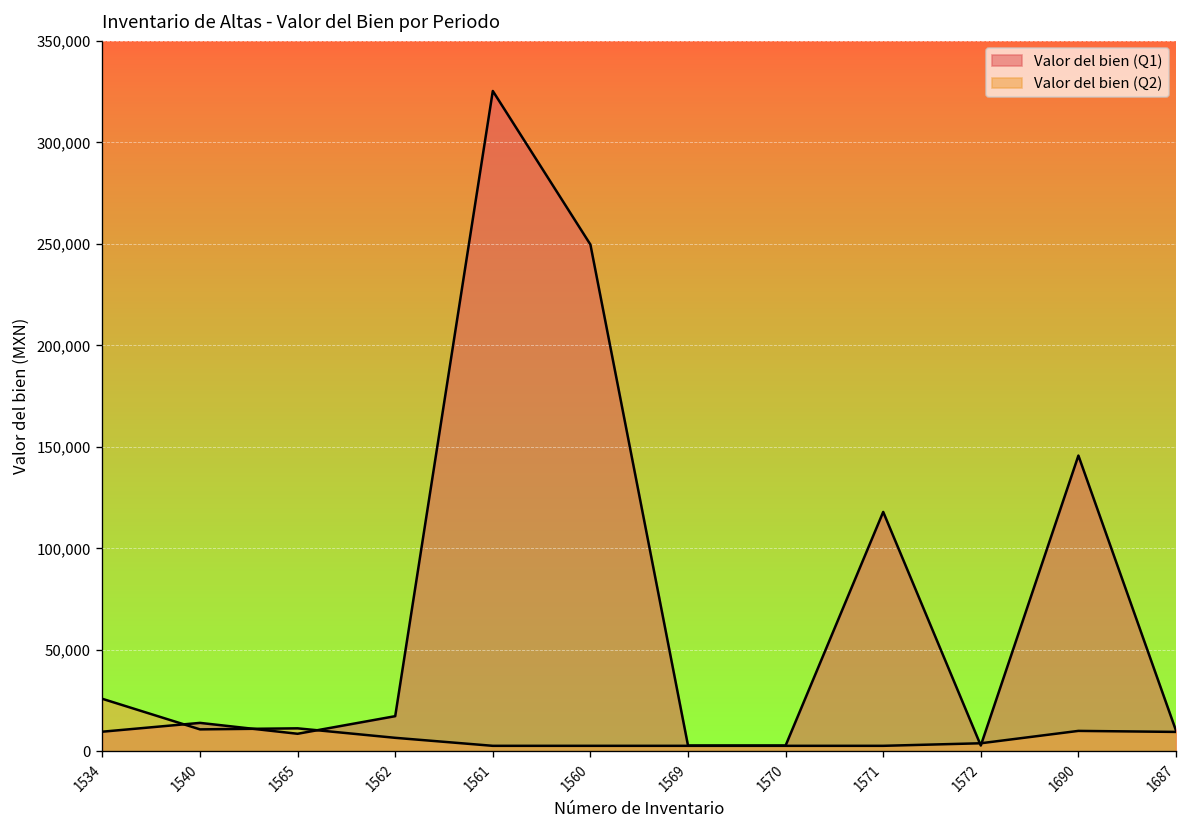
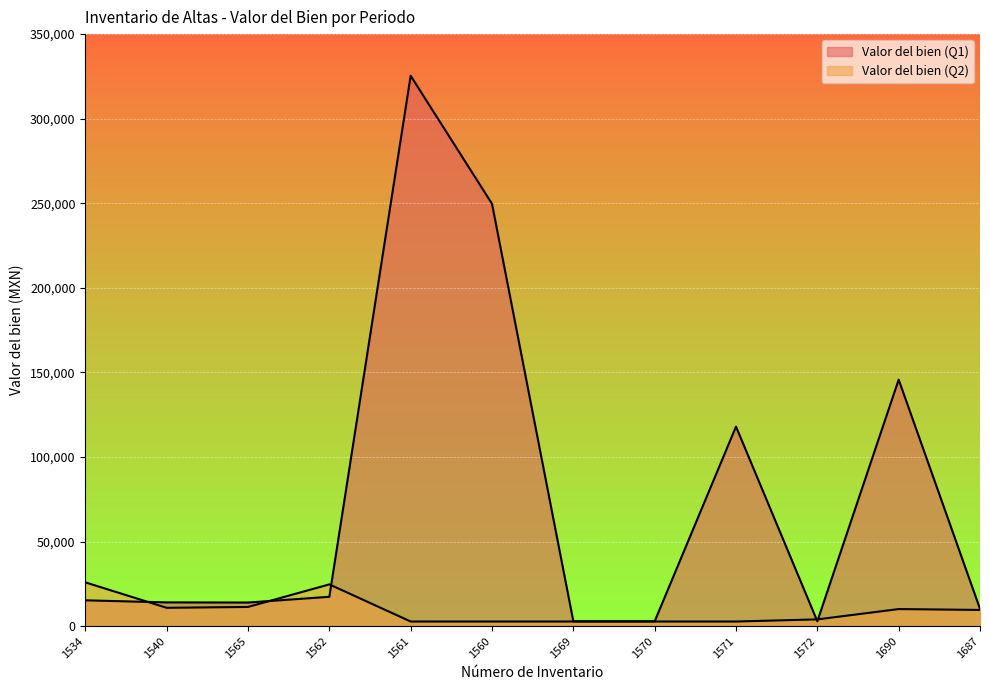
  {
    "Valor del bien (Q1)": {
-     "1534": "10,000",
+     "1534": "15,000",
      "1540": "14,000",
-     "1565": "9,000",
+     "1565": "14,000",
      "1562": "17,000",
      "1561": "325,000",
      "1560": "250,000",
      "1571": "118,000",
      "1690": "146,000"
    },
    "Valor del bien (Q2)": {
      "1534": "26,000",
      "1540": "11,000",
      "1565": "11,000",
-     "1562": "7,000",
+     "1562": "25,000",
      "1561": "3,000",
      "1560": "3,000",
      "1571": "3,000",
      "1690": "10,000"
    }
  }
